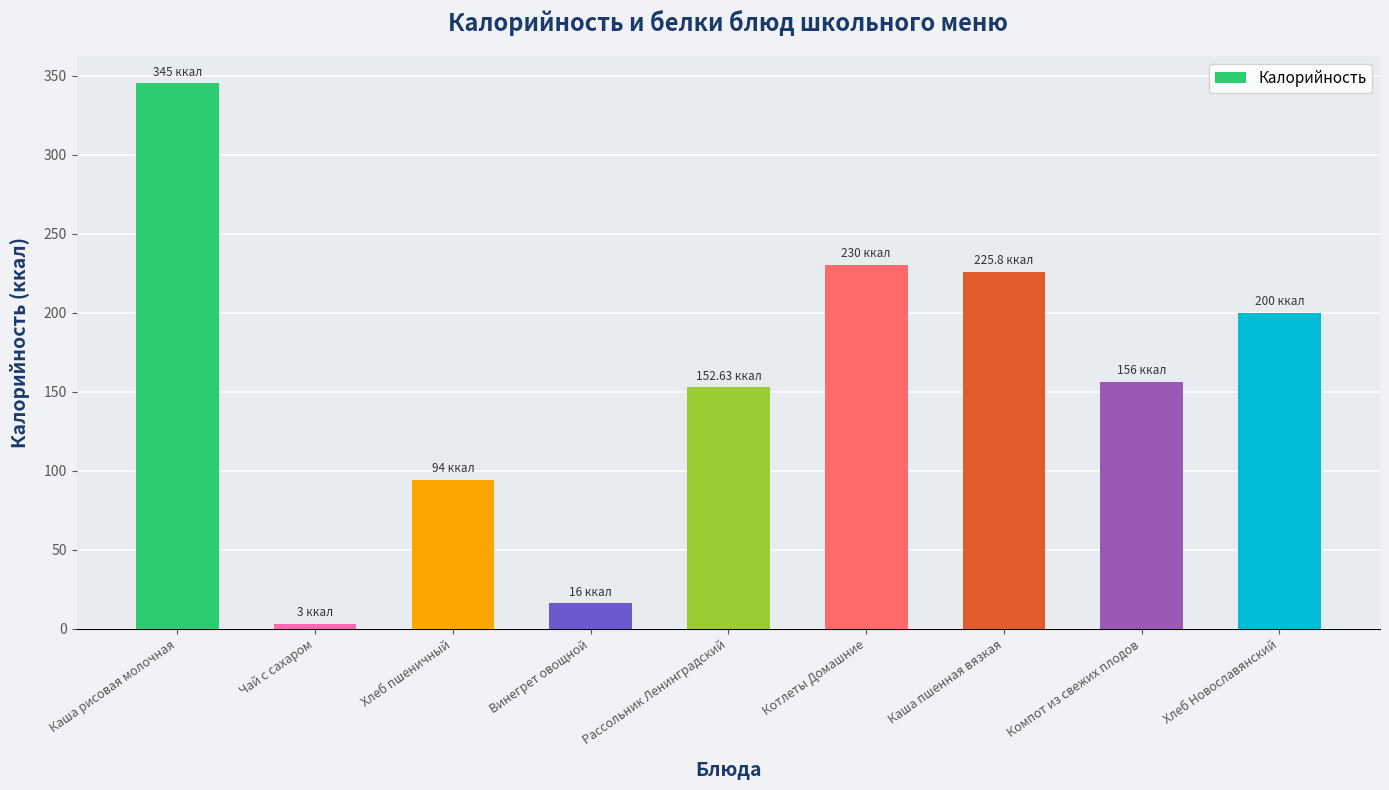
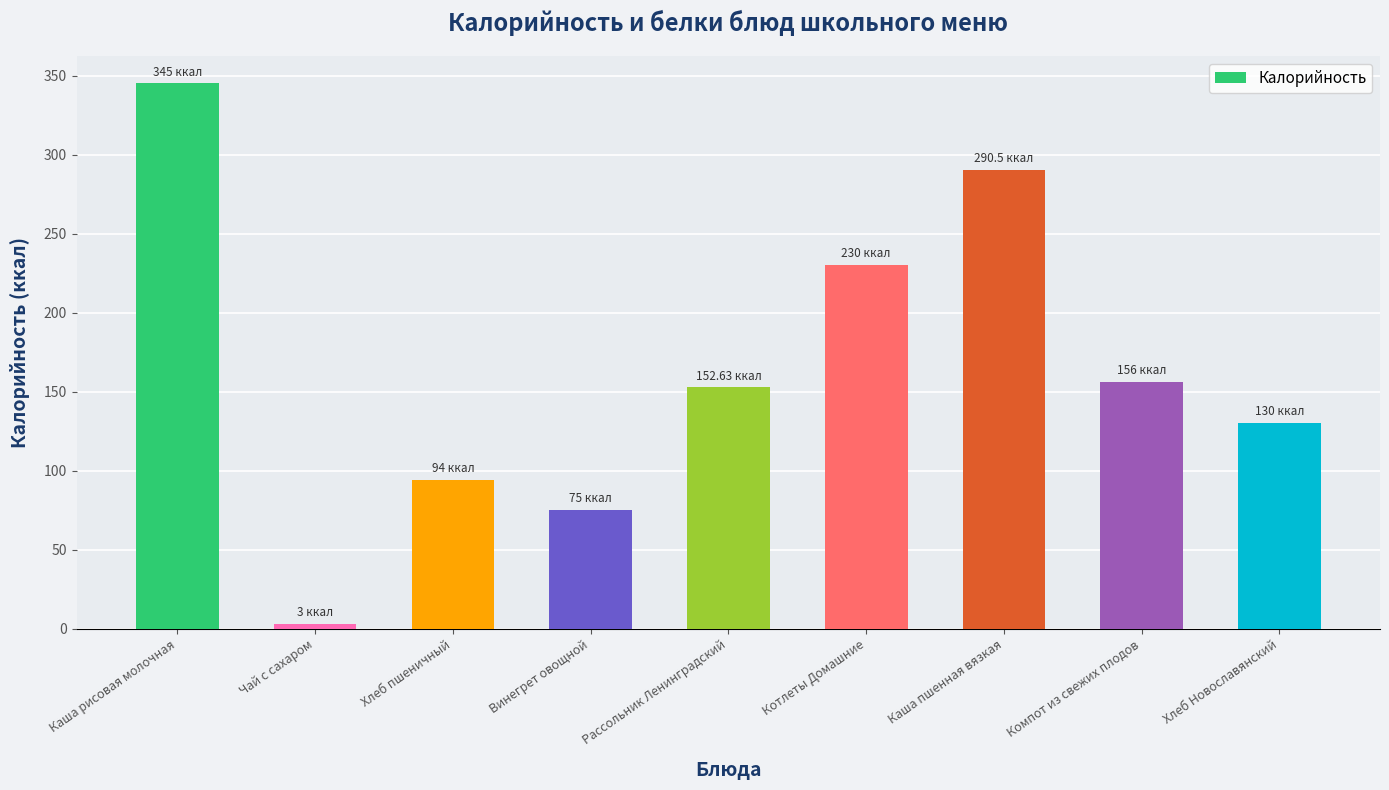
  {
    "Каша рисовая молочная": 345,
    "Чай с сахаром": 3,
    "Хлеб пшеничный": 94,
-   "Винегрет овощной": 16,
+   "Винегрет овощной": 75,
    "Рассольник Ленинградский": 152.63,
    "Котлеты Домашние": 230,
-   "Каша пшенная вязкая": 225.8,
+   "Каша пшенная вязкая": 290.5,
    "Компот из свежих плодов": 156,
-   "Хлеб Новославянский": 200
+   "Хлеб Новославянский": 130
  }
